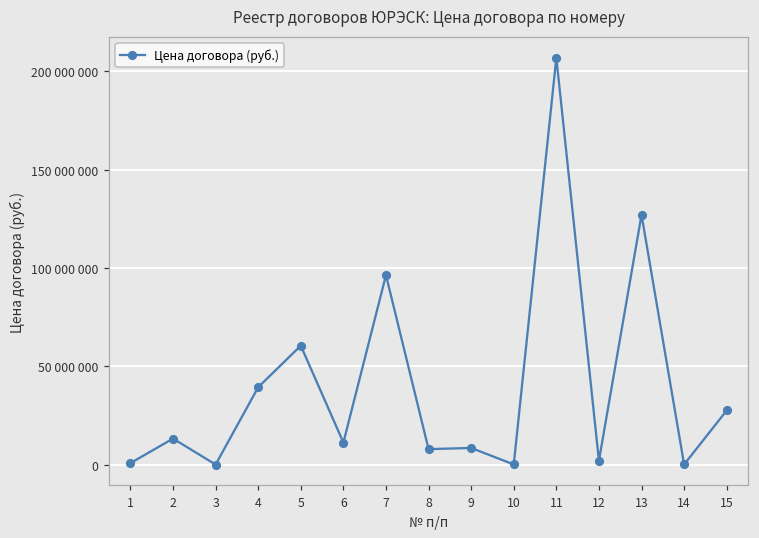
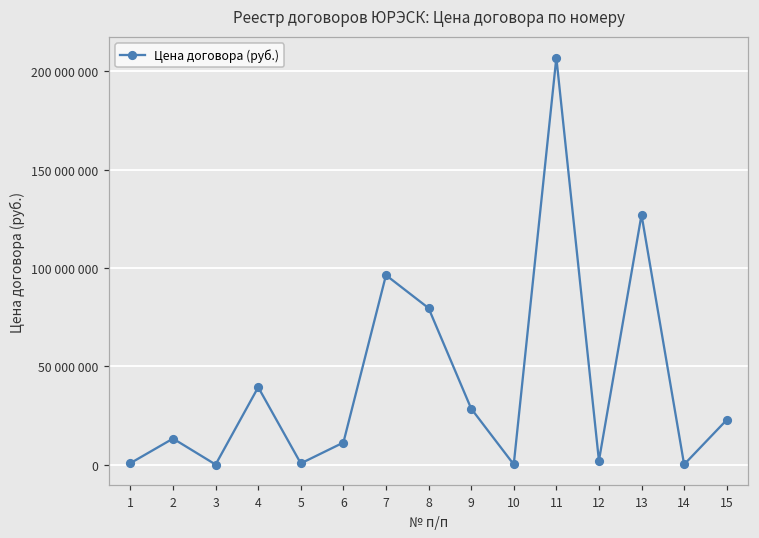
  {
    "1": 1000000,
    "2": 13000000,
    "3": 0,
    "4": 39000000,
-   "5": 61000000,
+   "5": 1000000,
    "6": 11000000,
    "7": 96000000,
-   "8": 8000000,
-   "9": 9000000,
+   "8": 80000000,
+   "9": 29000000,
    "10": 0,
    "11": 207000000,
    "12": 2000000,
    "13": 127000000,
    "14": 0,
-   "15": 28000000
+   "15": 23000000
  }
